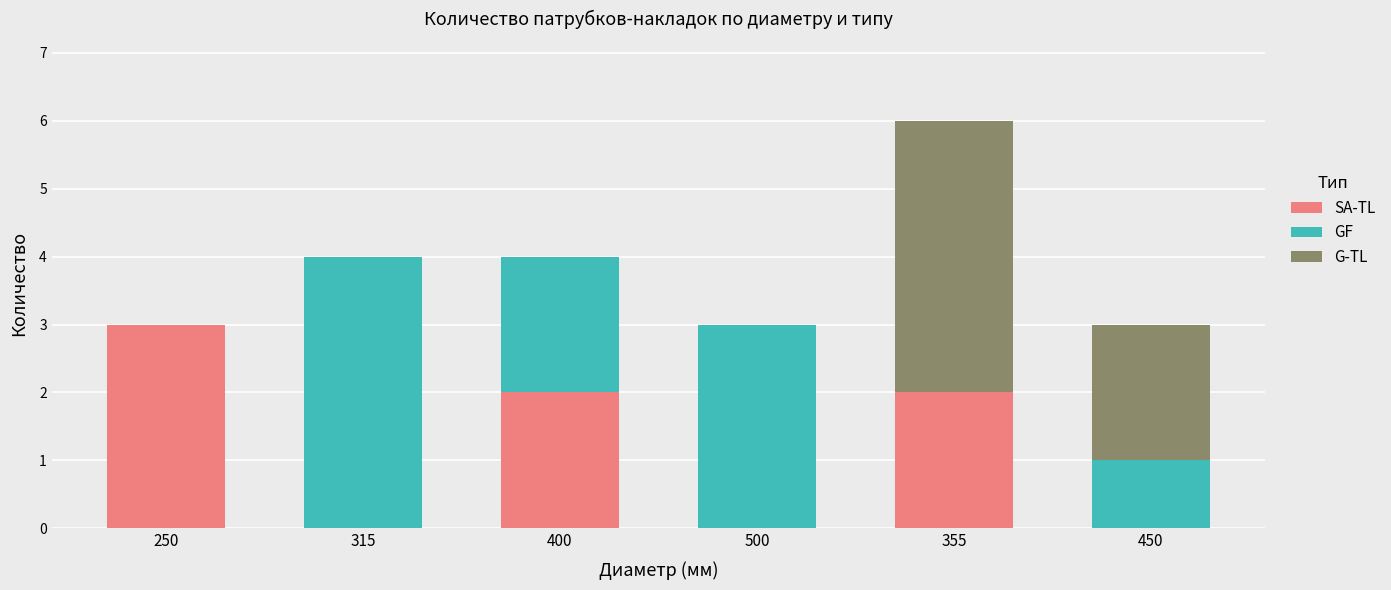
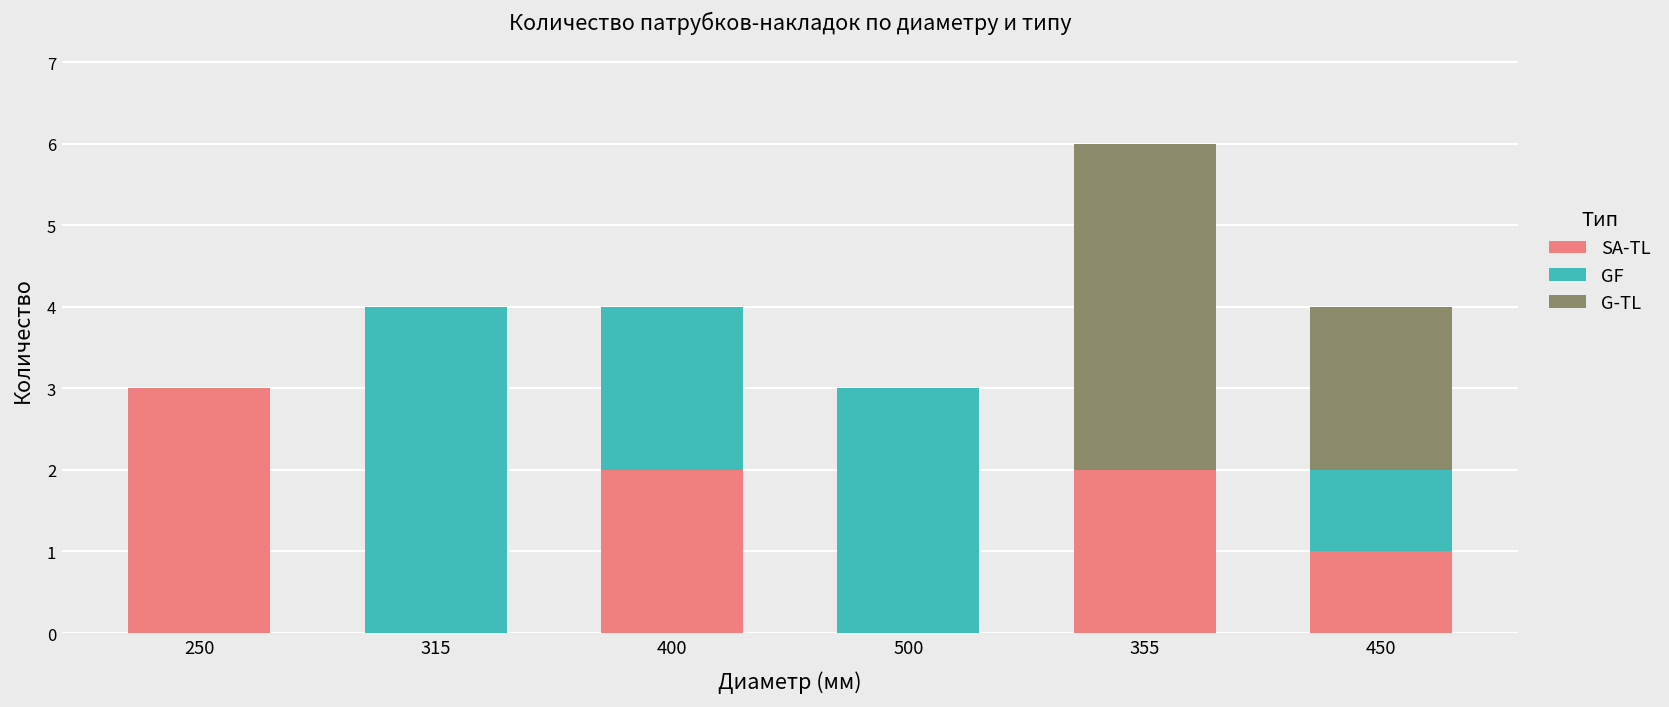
  {
    "SA-TL": {
      "250": 3,
      "315": 0,
      "400": 2,
      "500": 0,
      "355": 2,
-     "450": 0
+     "450": 1
    },
    "G-TL": {
      "250": 0,
      "315": 0,
      "400": 0,
      "500": 0,
      "355": 4,
      "450": 2
    }
  }
